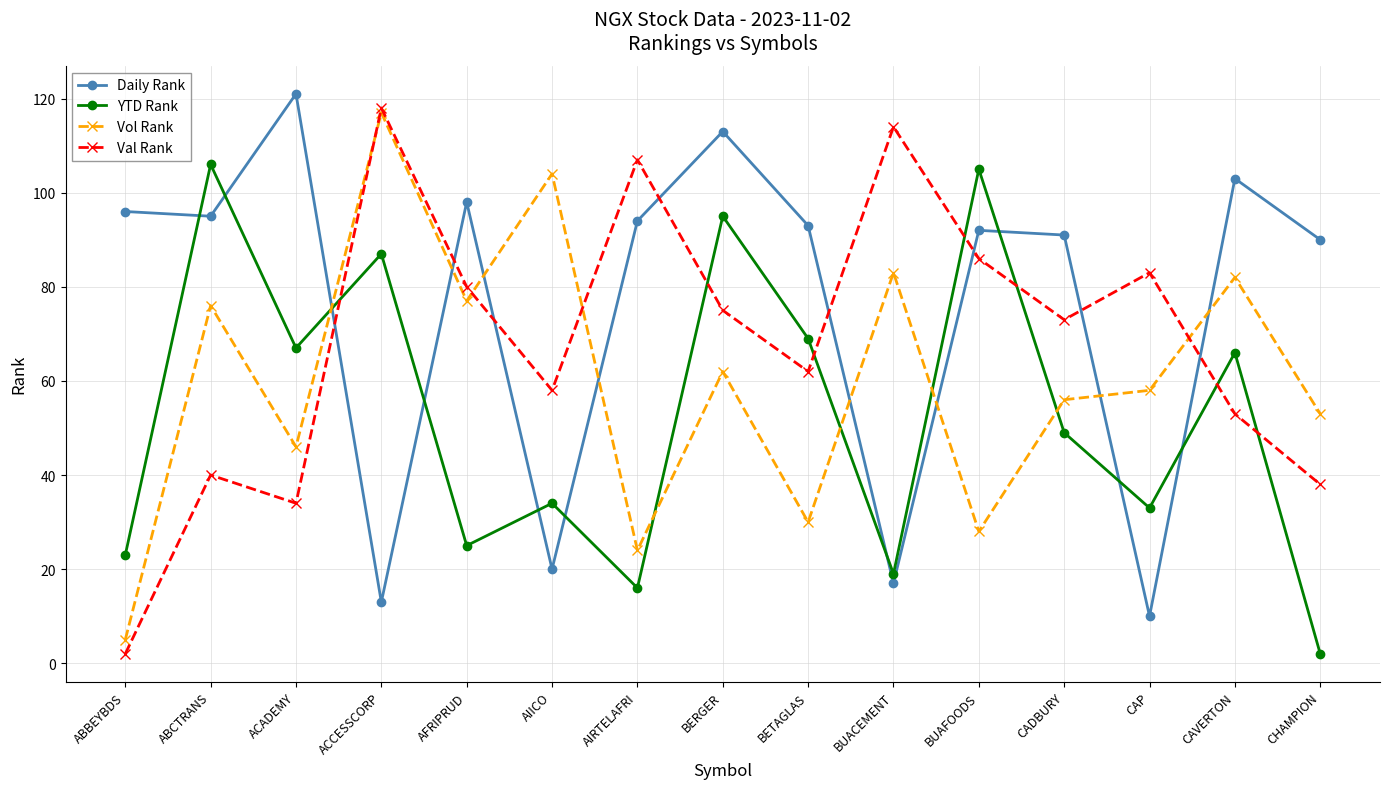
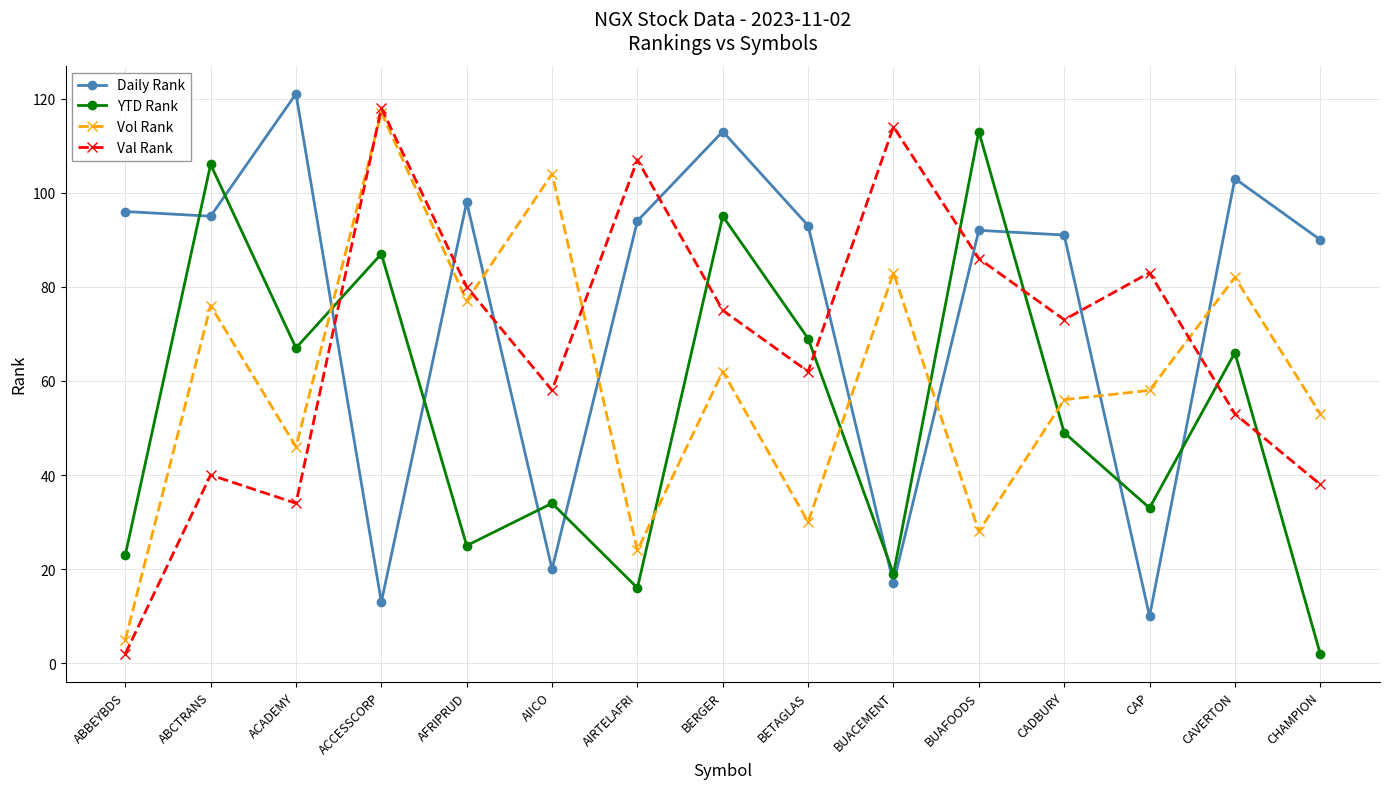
  {
    "Daily Rank": {
      "ABBEYBDS": 96,
      "ABCTRANS": 95,
      "ACADEMY": 121,
      "ACCESSCORP": 13,
      "AFRIPRUD": 98,
      "AIICO": 20,
      "AIRTELAFRI": 94,
      "BERGER": 113,
      "BETAGLAS": 93,
      "BUACEMENT": 17,
      "BUAFOODS": 92,
      "CADBURY": 91,
      "CAP": 10,
      "CAVERTON": 103,
      "CHAMPION": 90
    },
    "YTD Rank": {
      "ABBEYBDS": 23,
      "ABCTRANS": 106,
      "ACADEMY": 67,
      "ACCESSCORP": 87,
      "AFRIPRUD": 25,
      "AIICO": 34,
      "AIRTELAFRI": 16,
      "BERGER": 95,
      "BETAGLAS": 69,
      "BUACEMENT": 19,
-     "BUAFOODS": 105,
+     "BUAFOODS": 113,
      "CADBURY": 49,
      "CAP": 33,
      "CAVERTON": 66,
      "CHAMPION": 2
    },
    "Vol Rank": {
      "ABBEYBDS": 5,
      "ABCTRANS": 76,
      "ACADEMY": 46,
      "ACCESSCORP": 117,
      "AFRIPRUD": 77,
      "AIICO": 104,
      "AIRTELAFRI": 24,
      "BERGER": 62,
      "BETAGLAS": 30,
      "BUACEMENT": 83,
      "BUAFOODS": 28,
      "CADBURY": 56,
      "CAP": 58,
      "CAVERTON": 82,
      "CHAMPION": 53
    },
    "Val Rank": {
      "ABBEYBDS": 2,
      "ABCTRANS": 40,
      "ACADEMY": 34,
      "ACCESSCORP": 118,
      "AFRIPRUD": 80,
      "AIICO": 58,
      "AIRTELAFRI": 107,
      "BERGER": 75,
      "BETAGLAS": 62,
      "BUACEMENT": 114,
      "BUAFOODS": 86,
      "CADBURY": 73,
      "CAP": 83,
      "CAVERTON": 53,
      "CHAMPION": 38
    }
  }
